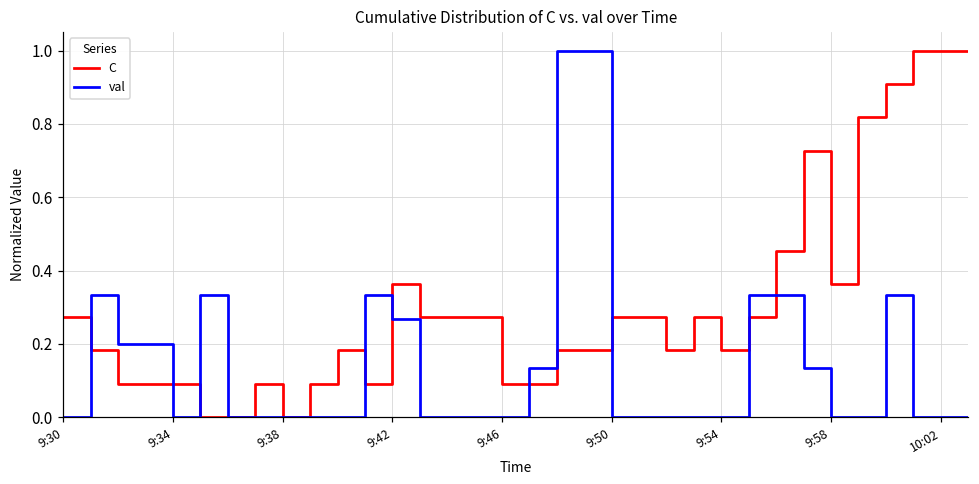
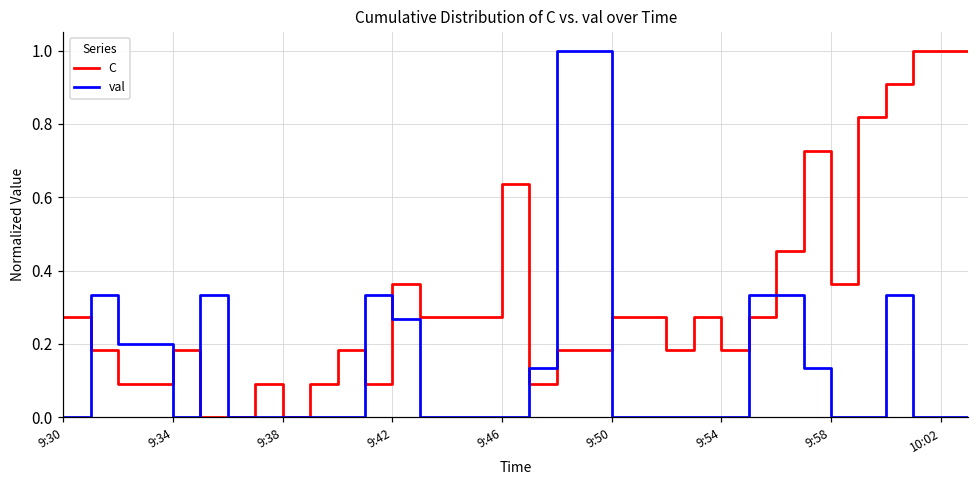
  {
    "C": {
      "9:30": 0.27,
-     "9:34": 0.09,
+     "9:34": 0.18,
      "9:42": 0.36,
-     "9:46": 0.09,
+     "9:46": 0.64,
      "9:50": 0.27,
      "9:54": 0.18,
      "9:58": 0.36,
      "10:02": 1.00
    },
    "val": {
      "9:30": 0.00,
      "9:34": 0.00,
      "9:42": 0.27,
      "9:46": 0.00,
      "9:50": 0.00,
      "9:54": 0.00,
      "9:58": 0.00,
      "10:02": 0.00
    }
  }
